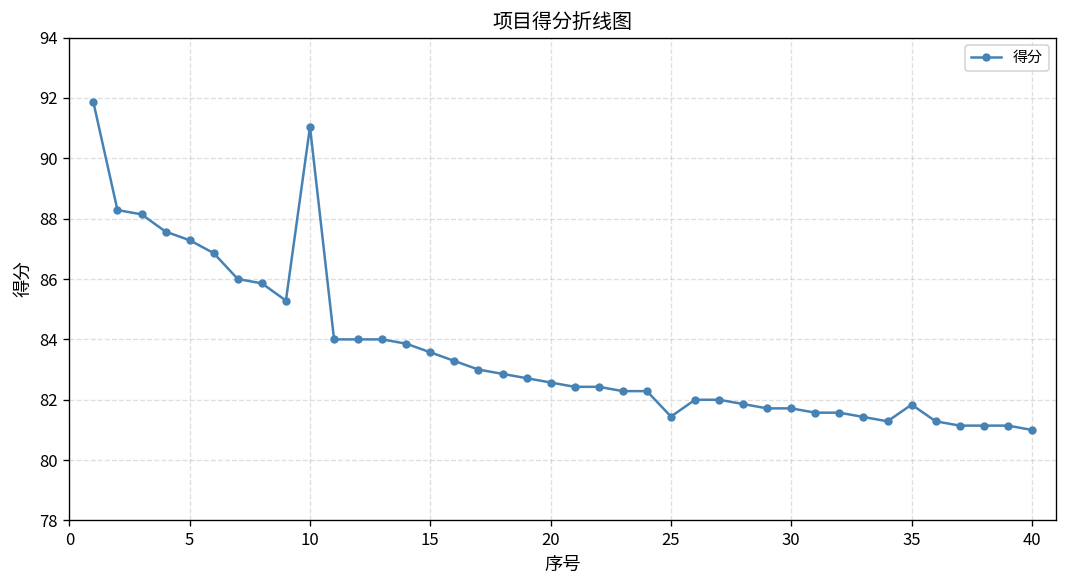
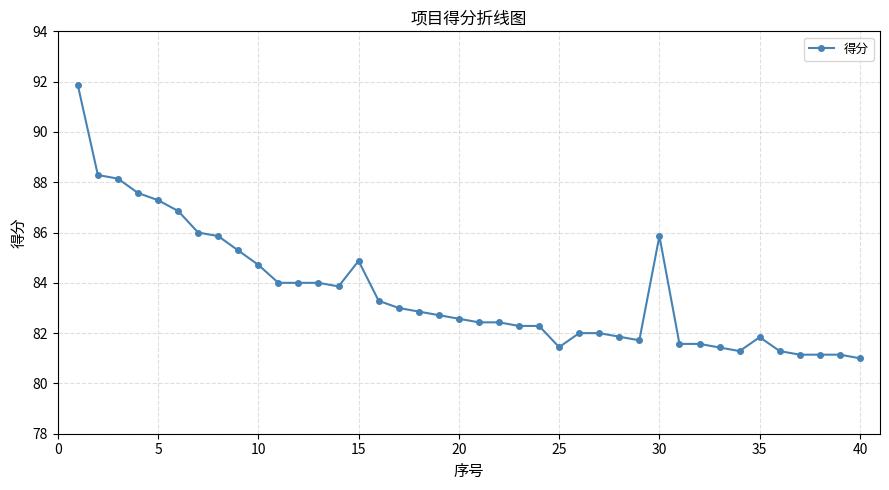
  {
    "5": 87.3,
-   "10": 91.0,
-   "15": 83.6,
+   "10": 84.7,
+   "15": 84.9,
    "20": 82.6,
    "25": 81.4,
-   "30": 81.7,
+   "30": 85.9,
    "35": 81.8,
    "40": 81.0
  }
